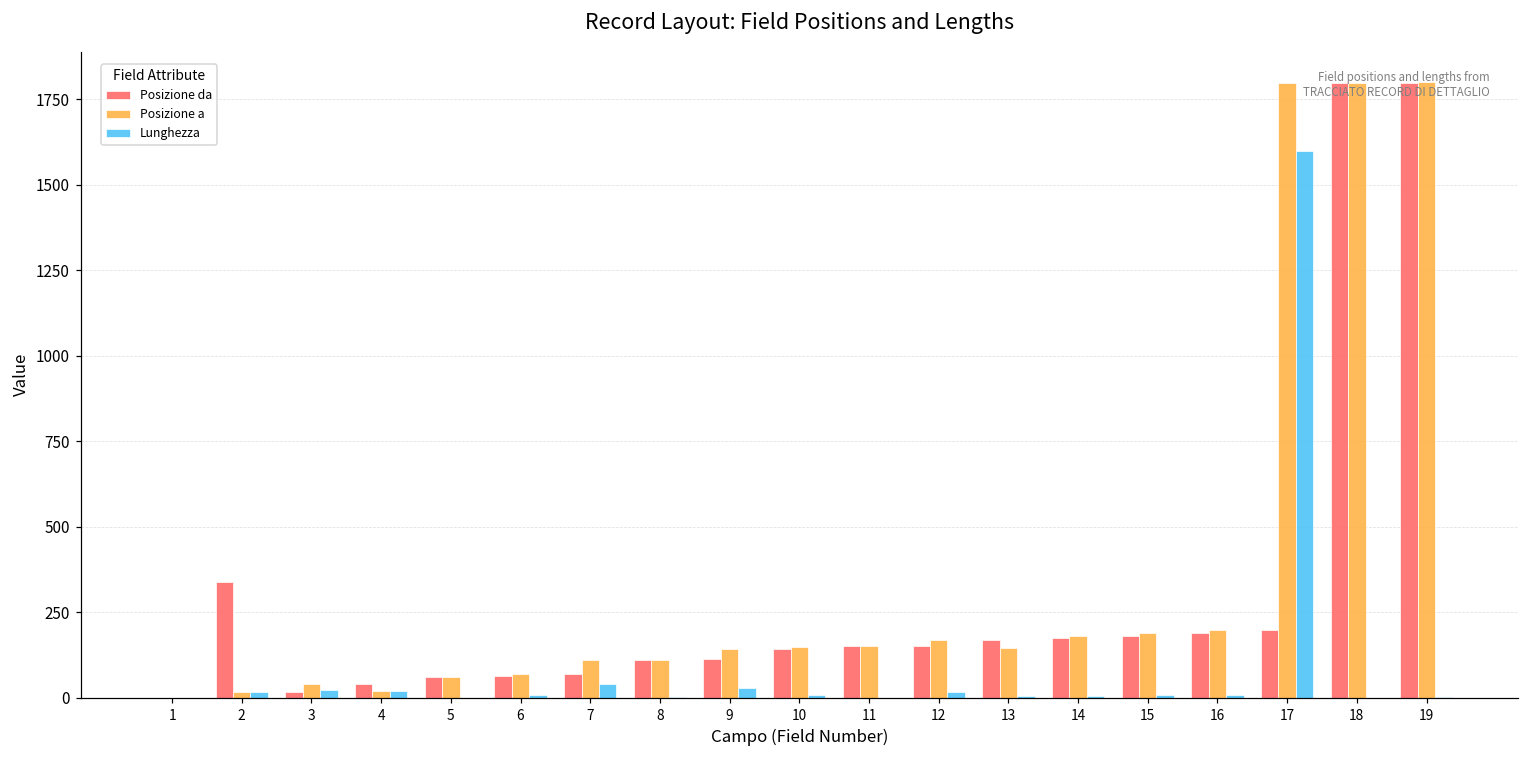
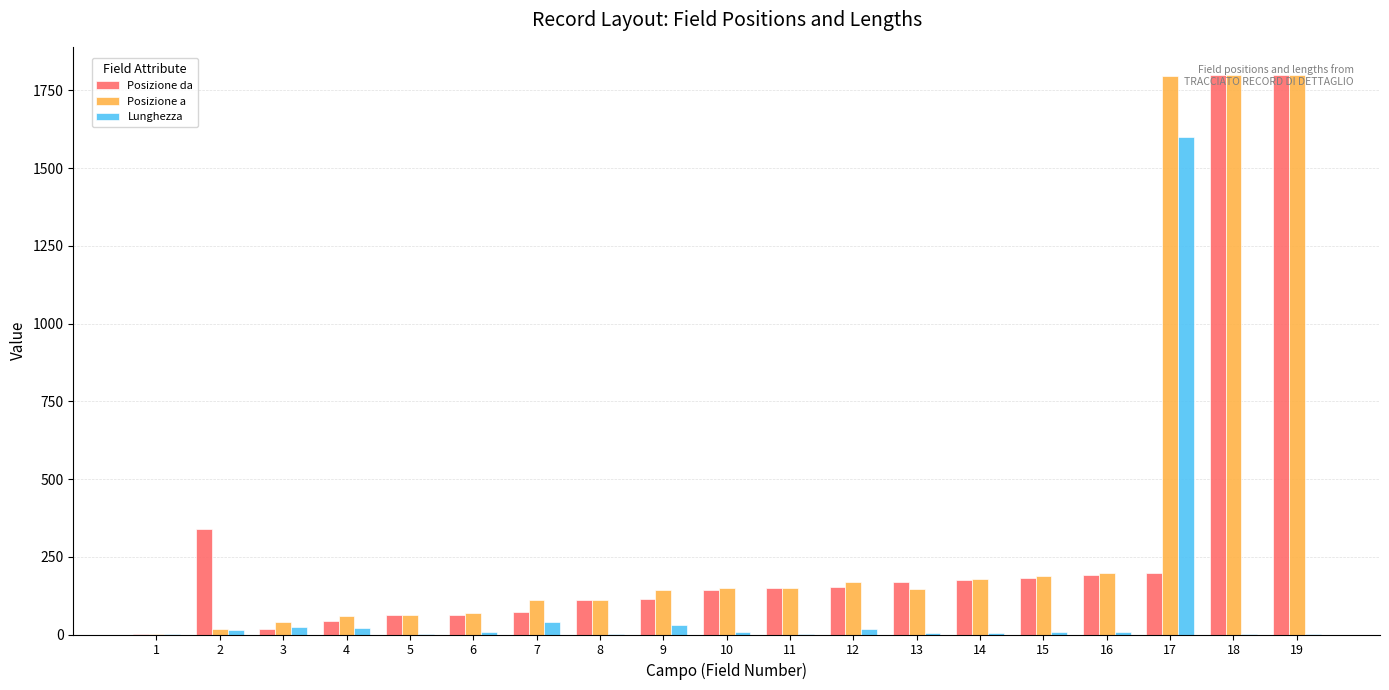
  {
    "Posizione da": {
      "2": 340,
      "3": 20,
      "4": 40,
      "5": 60,
      "6": 60,
      "7": 70,
      "8": 110,
      "9": 110,
      "10": 140,
      "11": 150,
      "12": 150,
      "13": 170,
      "14": 180,
      "15": 180,
      "16": 190,
      "17": 200,
      "18": 1800,
      "19": 1800
    },
    "Posizione a": {
      "2": 20,
      "3": 40,
-     "4": 20,
+     "4": 60,
      "5": 60,
      "6": 70,
      "7": 110,
      "8": 110,
      "9": 140,
      "10": 150,
      "11": 150,
      "12": 170,
      "13": 150,
      "14": 180,
      "15": 190,
      "16": 200,
      "17": 1800,
      "18": 1800,
      "19": 1800
    },
    "Lunghezza": {
      "2": 20,
      "3": 20,
      "4": 20,
      "7": 40,
      "9": 30,
      "12": 20,
      "15": 10,
      "16": 10,
      "17": 1600
    }
  }
